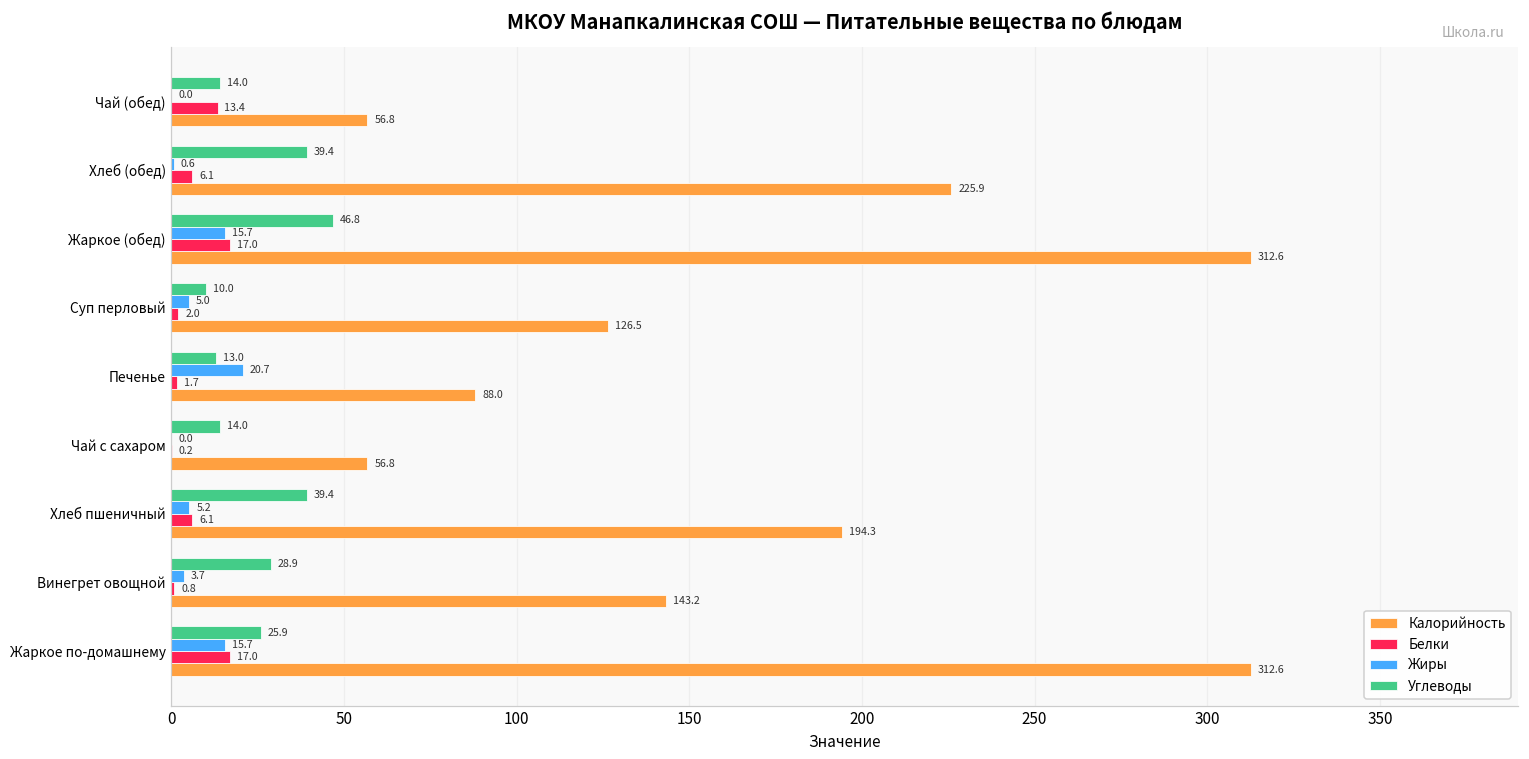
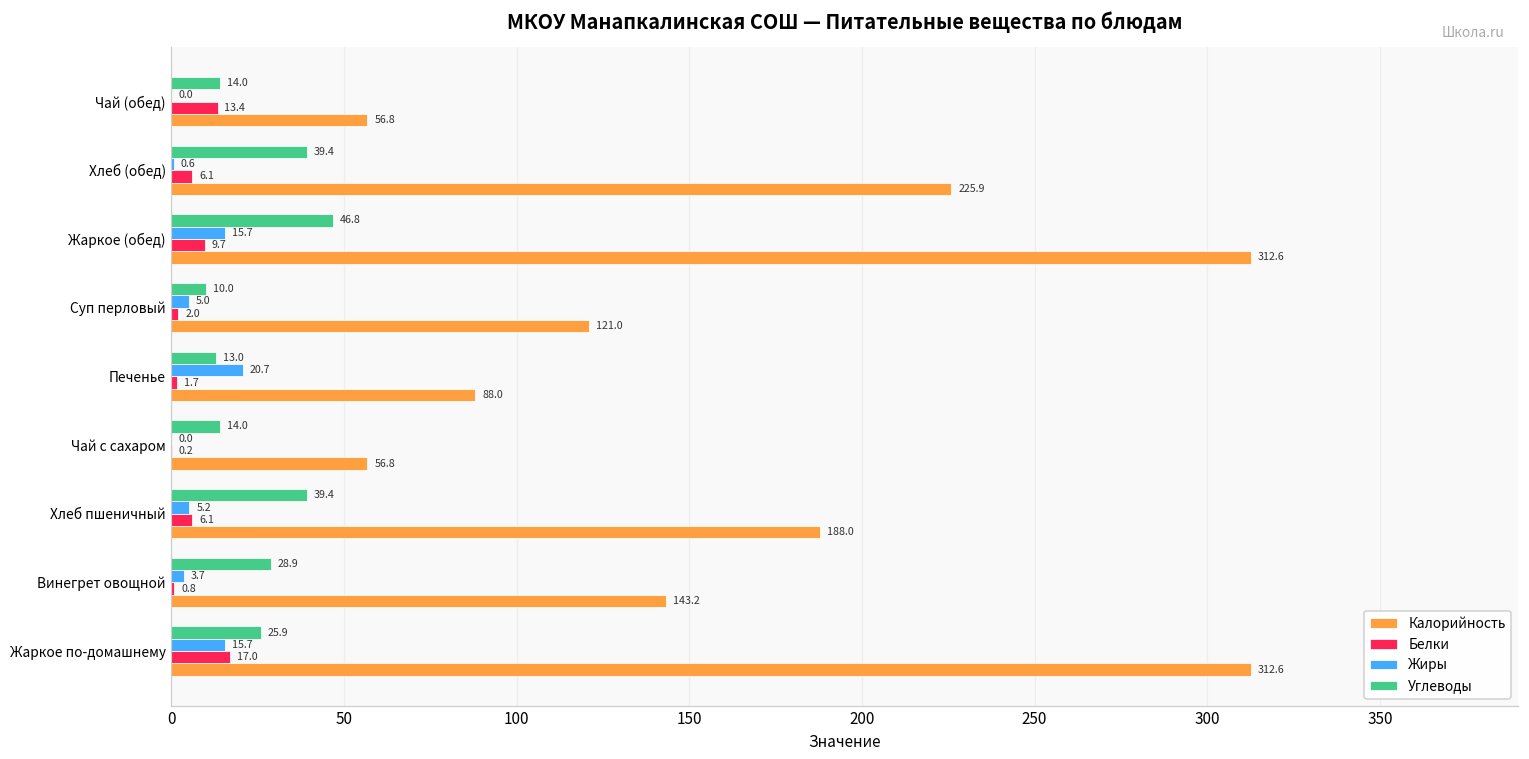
  {
    "Калорийность": {
      "Чай (обед)": 56.8,
      "Хлеб (обед)": 225.9,
      "Жаркое (обед)": 312.6,
-     "Суп перловый": 126.5,
+     "Суп перловый": 121.0,
      "Печенье": 88.0,
      "Чай с сахаром": 56.8,
-     "Хлеб пшеничный": 194.3,
+     "Хлеб пшеничный": 188.0,
      "Винегрет овощной": 143.2,
      "Жаркое по-домашнему": 312.6
    },
    "Белки": {
      "Чай (обед)": 13.4,
      "Хлеб (обед)": 6.1,
-     "Жаркое (обед)": 17.0,
+     "Жаркое (обед)": 9.7,
      "Суп перловый": 2.0,
      "Печенье": 1.7,
      "Чай с сахаром": 0.2,
      "Хлеб пшеничный": 6.1,
      "Винегрет овощной": 0.8,
      "Жаркое по-домашнему": 17.0
    },
    "Жиры": {
      "Чай (обед)": 0.0,
      "Хлеб (обед)": 0.6,
      "Жаркое (обед)": 15.7,
      "Суп перловый": 5.0,
      "Печенье": 20.7,
      "Чай с сахаром": 0.0,
      "Хлеб пшеничный": 5.2,
      "Винегрет овощной": 3.7,
      "Жаркое по-домашнему": 15.7
    },
    "Углеводы": {
      "Чай (обед)": 14.0,
      "Хлеб (обед)": 39.4,
      "Жаркое (обед)": 46.8,
      "Суп перловый": 10.0,
      "Печенье": 13.0,
      "Чай с сахаром": 14.0,
      "Хлеб пшеничный": 39.4,
      "Винегрет овощной": 28.9,
      "Жаркое по-домашнему": 25.9
    }
  }
